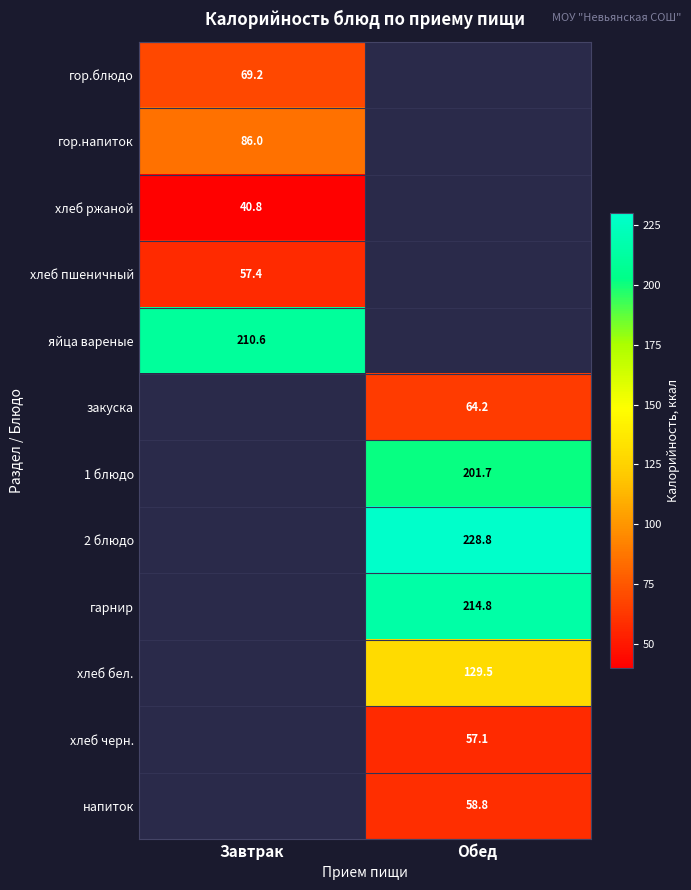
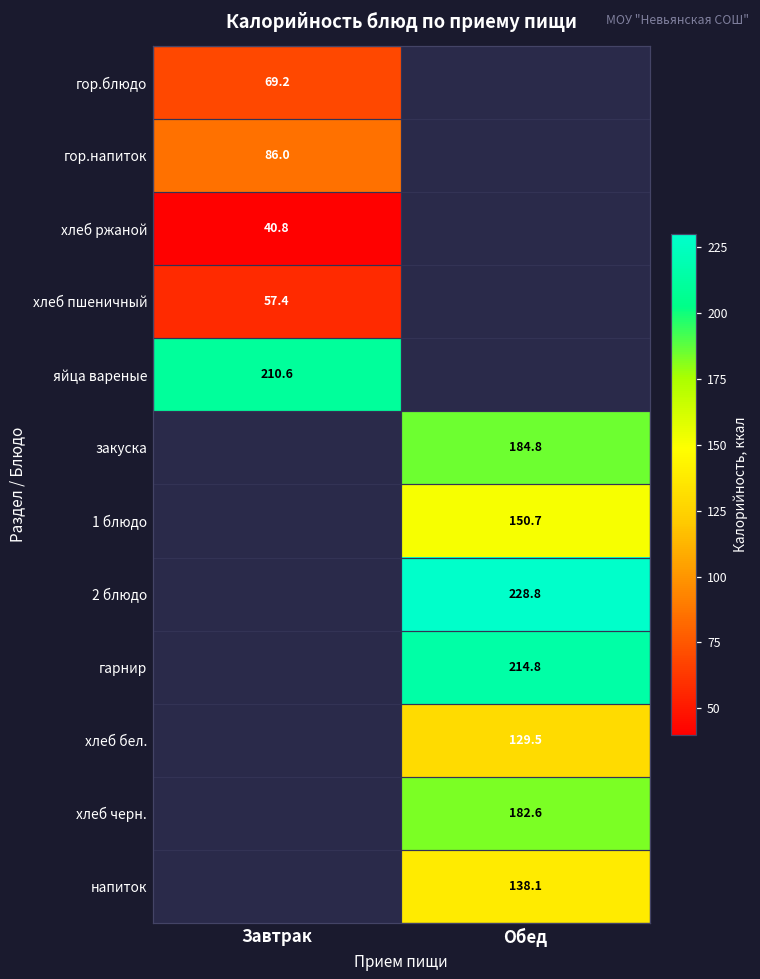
  {
    "гор.блюдо": {
      "Завтрак": 69.2
    },
    "гор.напиток": {
      "Завтрак": 86.0
    },
    "хлеб ржаной": {
      "Завтрак": 40.8
    },
    "хлеб пшеничный": {
      "Завтрак": 57.4
    },
    "яйца вареные": {
      "Завтрак": 210.6
    },
    "закуска": {
-     "Обед": 64.2
+     "Обед": 184.8
    },
    "1 блюдо": {
-     "Обед": 201.7
+     "Обед": 150.7
    },
    "2 блюдо": {
      "Обед": 228.8
    },
    "гарнир": {
      "Обед": 214.8
    },
    "хлеб бел.": {
      "Обед": 129.5
    },
    "хлеб черн.": {
-     "Обед": 57.1
+     "Обед": 182.6
    },
    "напиток": {
-     "Обед": 58.8
+     "Обед": 138.1
    }
  }
